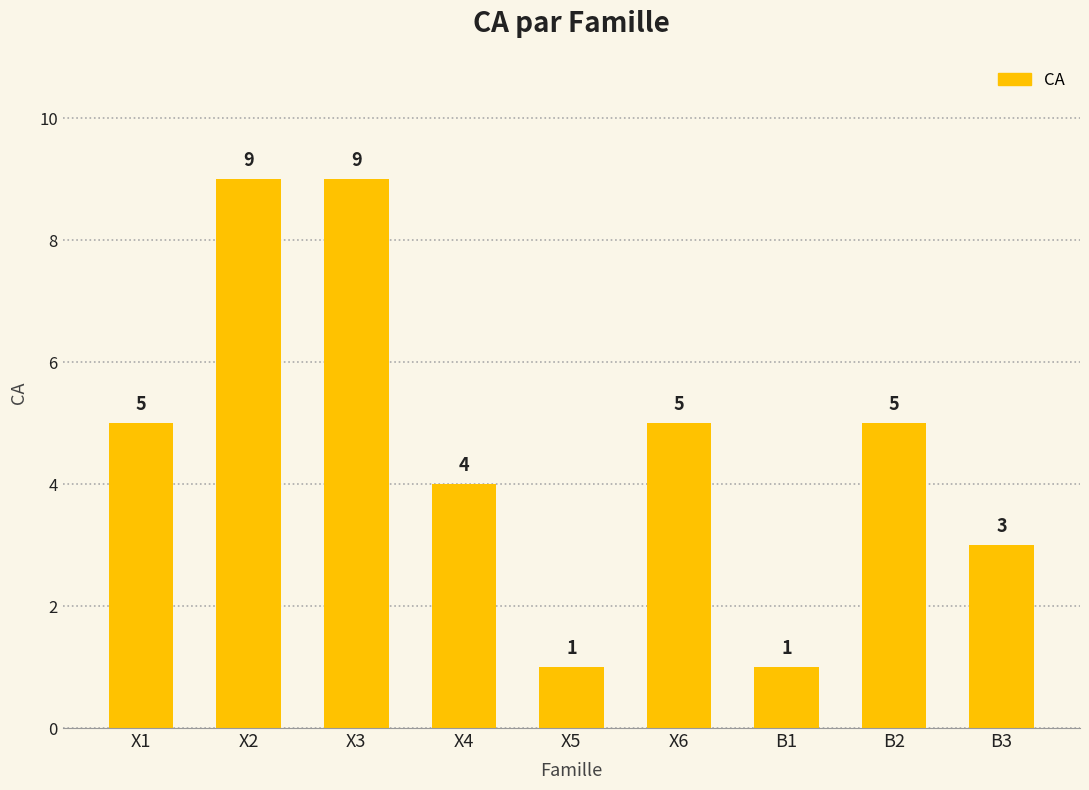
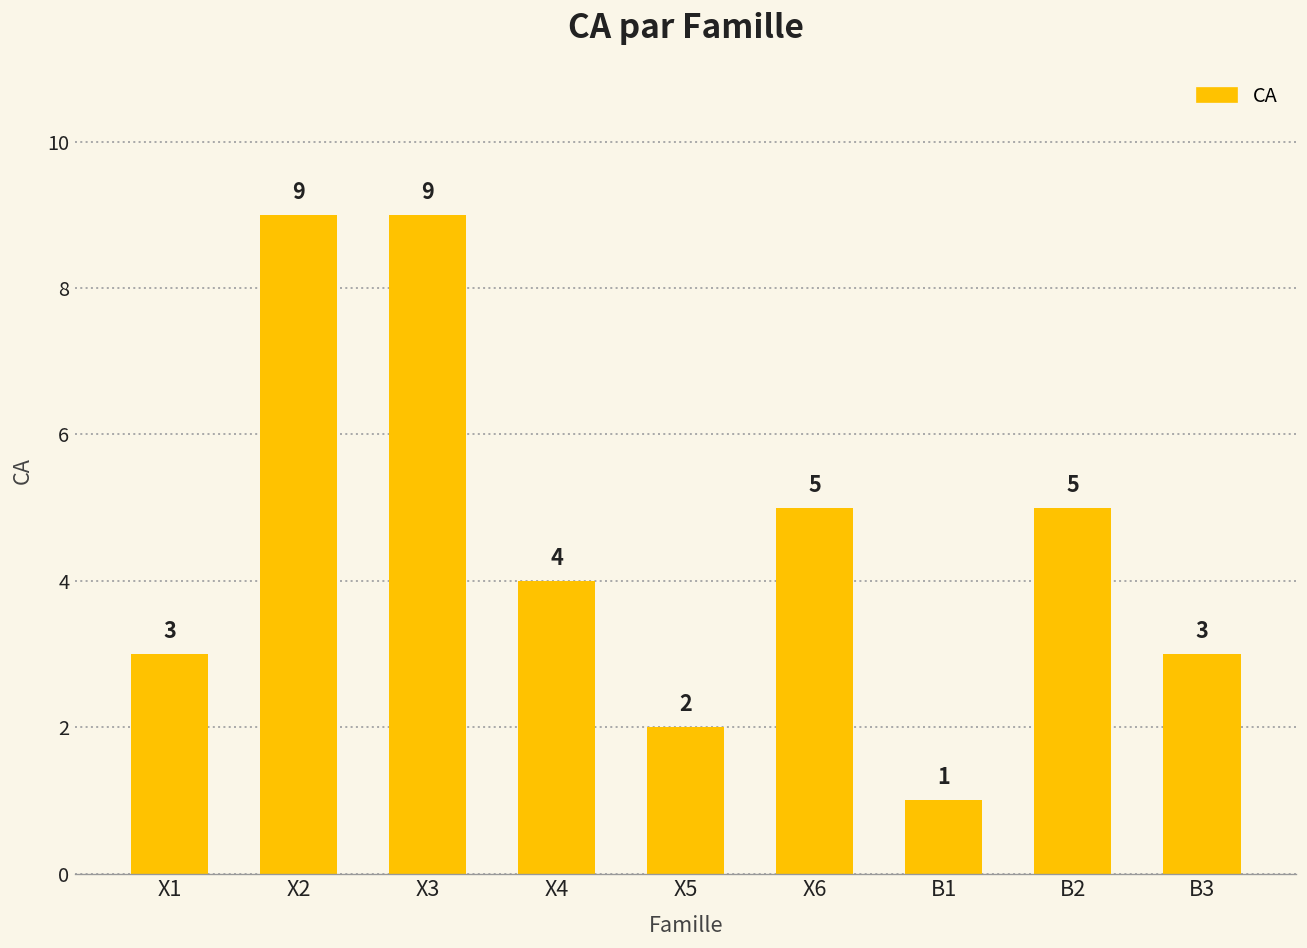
  {
-   "X1": 5,
+   "X1": 3,
    "X2": 9,
    "X3": 9,
    "X4": 4,
-   "X5": 1,
+   "X5": 2,
    "X6": 5,
    "B1": 1,
    "B2": 5,
    "B3": 3
  }
